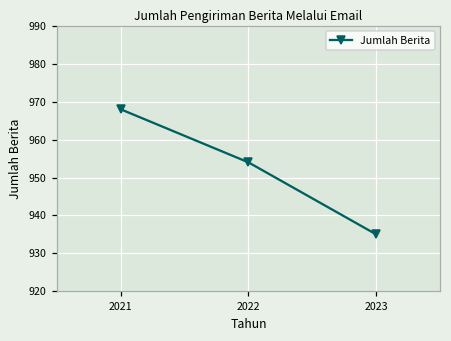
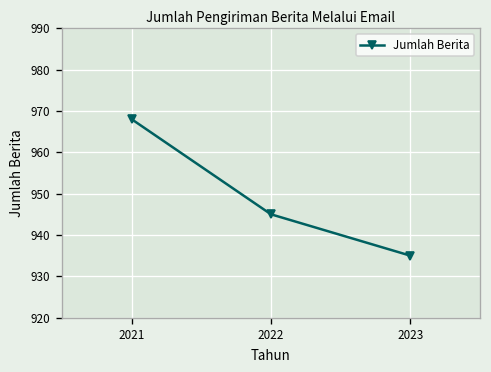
  {
    "2021": 968,
-   "2022": 954,
+   "2022": 945,
    "2023": 935
  }
